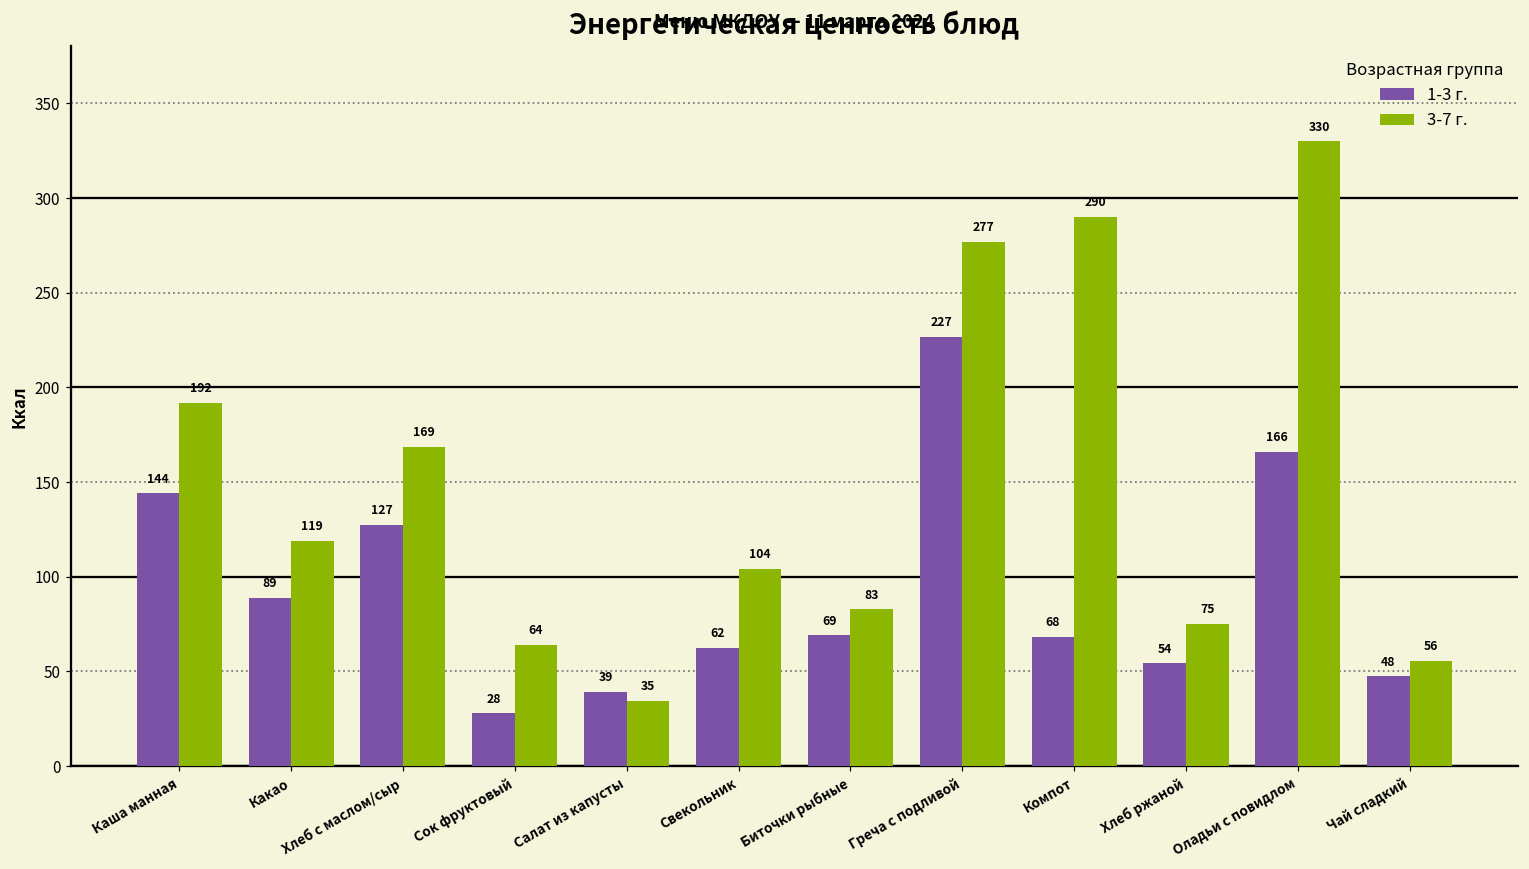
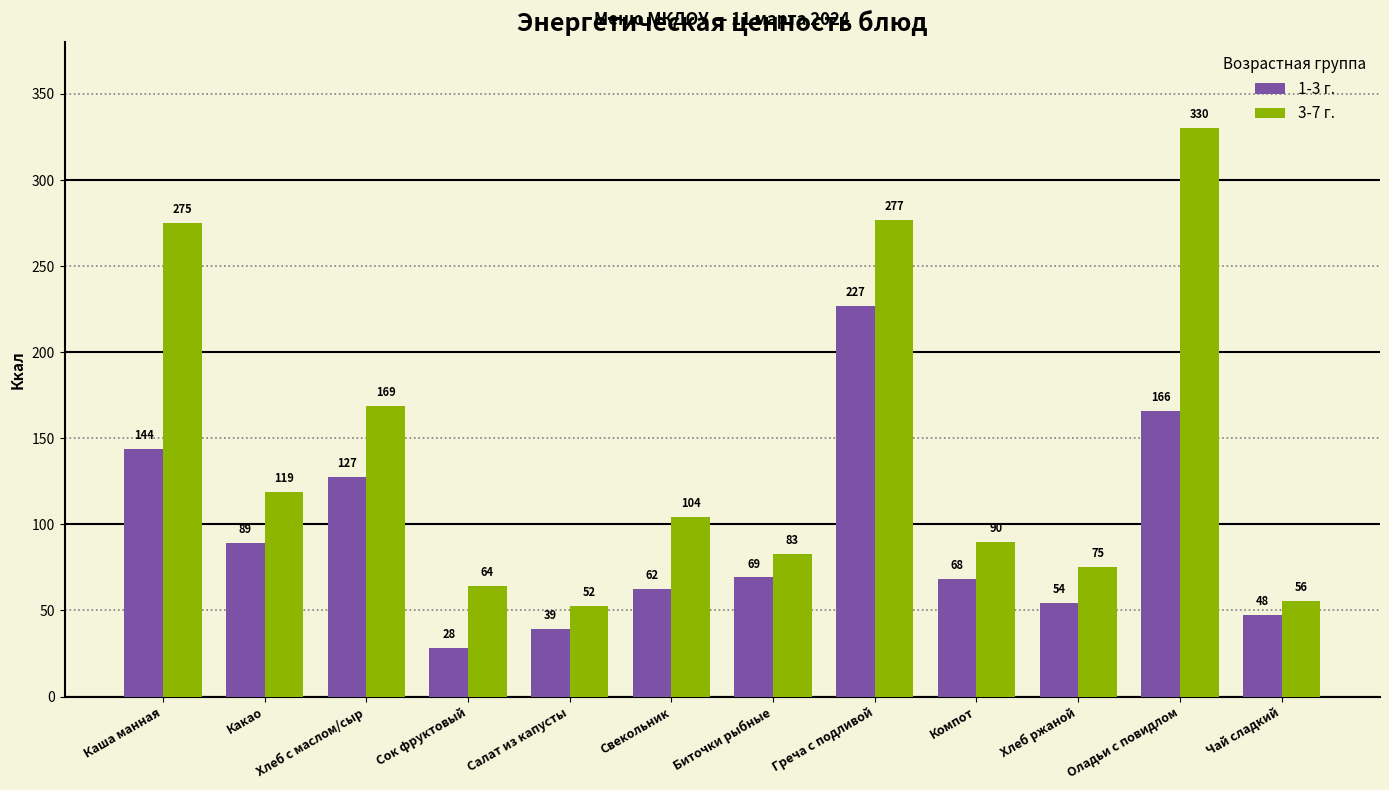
  {
    "1-3 г.": {
      "Каша манная": 144,
      "Какао": 89,
      "Хлеб с маслом/сыр": 127,
      "Сок фруктовый": 28,
      "Салат из капусты": 39,
      "Свекольник": 62,
      "Биточки рыбные": 69,
      "Греча с подливой": 227,
      "Компот": 68,
      "Хлеб ржаной": 54,
      "Оладьи с повидлом": 166,
      "Чай сладкий": 48
    },
    "3-7 г.": {
-     "Каша манная": 192,
+     "Каша манная": 275,
      "Какао": 119,
      "Хлеб с маслом/сыр": 169,
      "Сок фруктовый": 64,
-     "Салат из капусты": 35,
+     "Салат из капусты": 52,
      "Свекольник": 104,
      "Биточки рыбные": 83,
      "Греча с подливой": 277,
-     "Компот": 290,
+     "Компот": 90,
      "Хлеб ржаной": 75,
      "Оладьи с повидлом": 330,
      "Чай сладкий": 56
    }
  }
